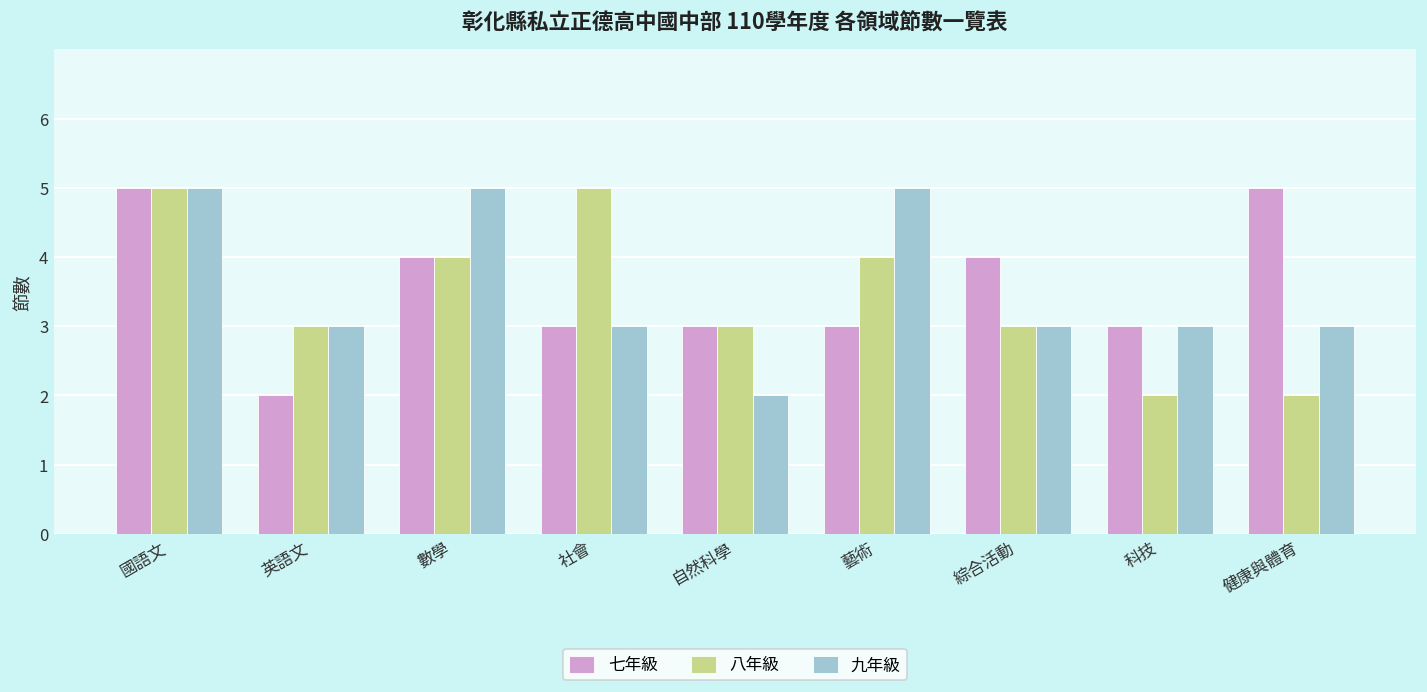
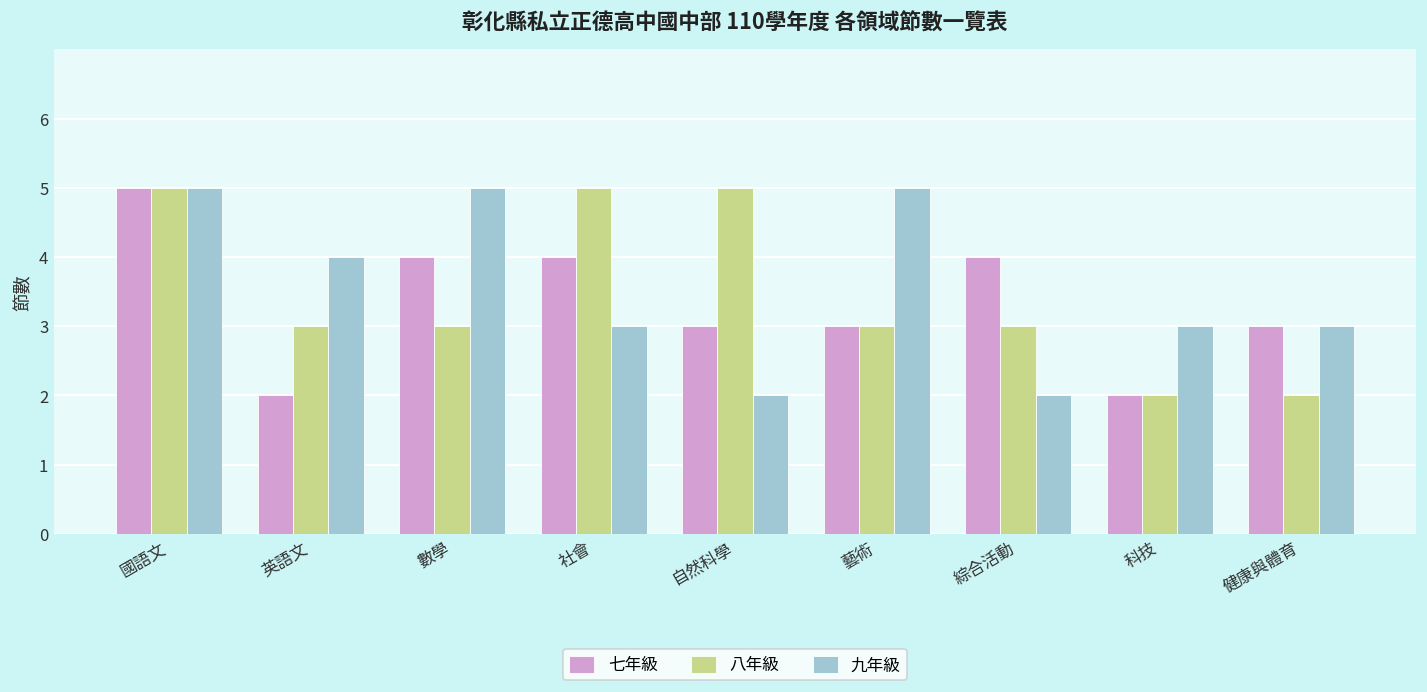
  {
    "七年級": {
      "國語文": 5,
      "英語文": 2,
      "數學": 4,
-     "社會": 3,
+     "社會": 4,
      "自然科學": 3,
      "藝術": 3,
      "綜合活動": 4,
-     "科技": 3,
-     "健康與體育": 5
+     "科技": 2,
+     "健康與體育": 3
    },
    "八年級": {
      "國語文": 5,
      "英語文": 3,
-     "數學": 4,
+     "數學": 3,
      "社會": 5,
-     "自然科學": 3,
-     "藝術": 4,
+     "自然科學": 5,
+     "藝術": 3,
      "綜合活動": 3,
      "科技": 2,
      "健康與體育": 2
    },
    "九年級": {
      "國語文": 5,
-     "英語文": 3,
+     "英語文": 4,
      "數學": 5,
      "社會": 3,
      "自然科學": 2,
      "藝術": 5,
-     "綜合活動": 3,
+     "綜合活動": 2,
      "科技": 3,
      "健康與體育": 3
    }
  }
